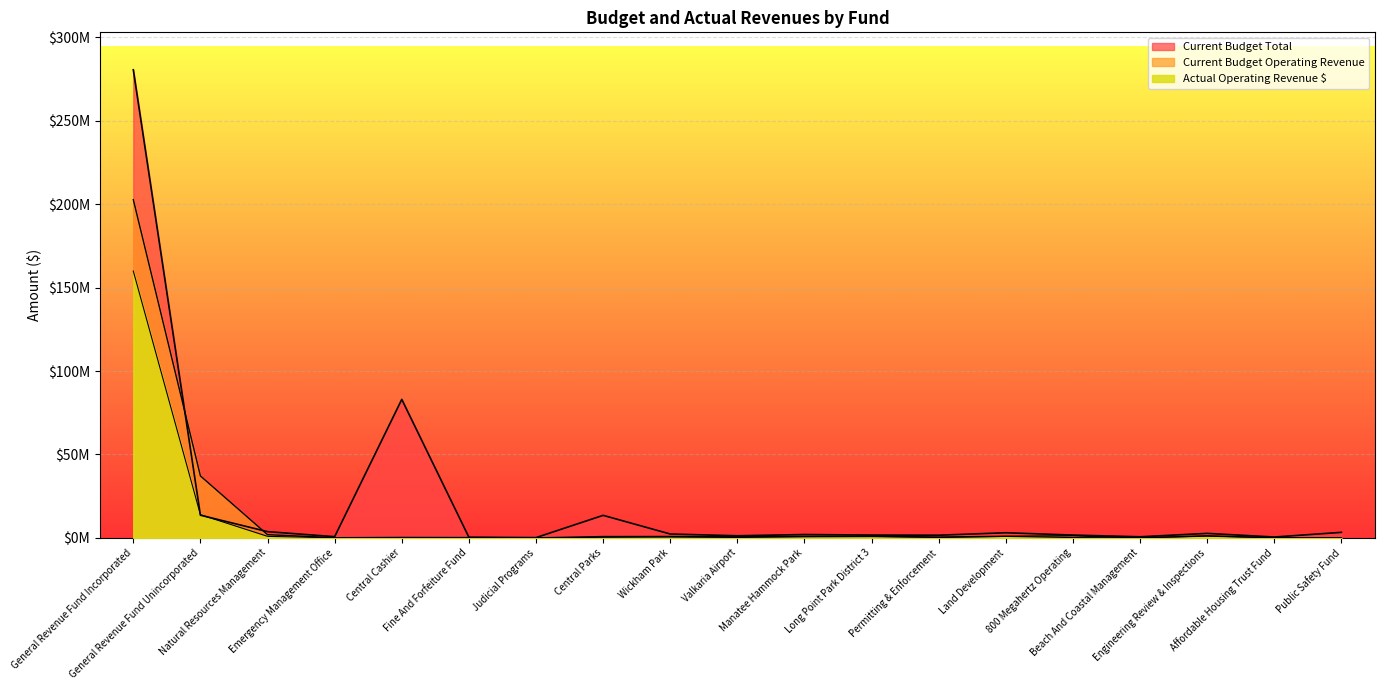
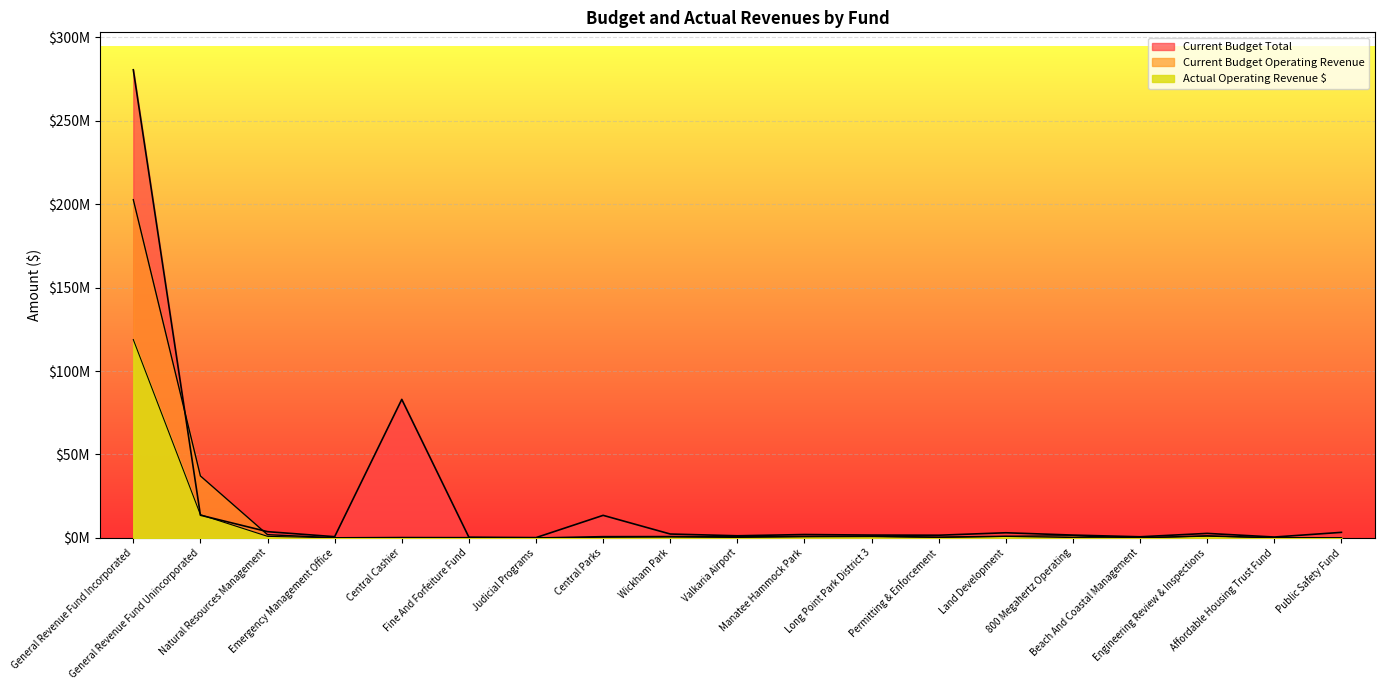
  {
    "Current Budget Total": {
      "General Revenue Fund Incorporated": "$281000000",
      "Natural Resources Management": "$4000000",
      "Central Cashier": "$83000000",
      "Central Parks": "$14000000",
      "Land Development": "$3000000",
      "Public Safety Fund": "$3000000"
    },
    "Current Budget Operating Revenue": {
      "General Revenue Fund Incorporated": "$203000000",
      "General Revenue Fund Unincorporated": "$37000000"
    },
    "Actual Operating Revenue $": {
-     "General Revenue Fund Incorporated": "$160000000"
+     "General Revenue Fund Incorporated": "$119000000"
    }
  }
